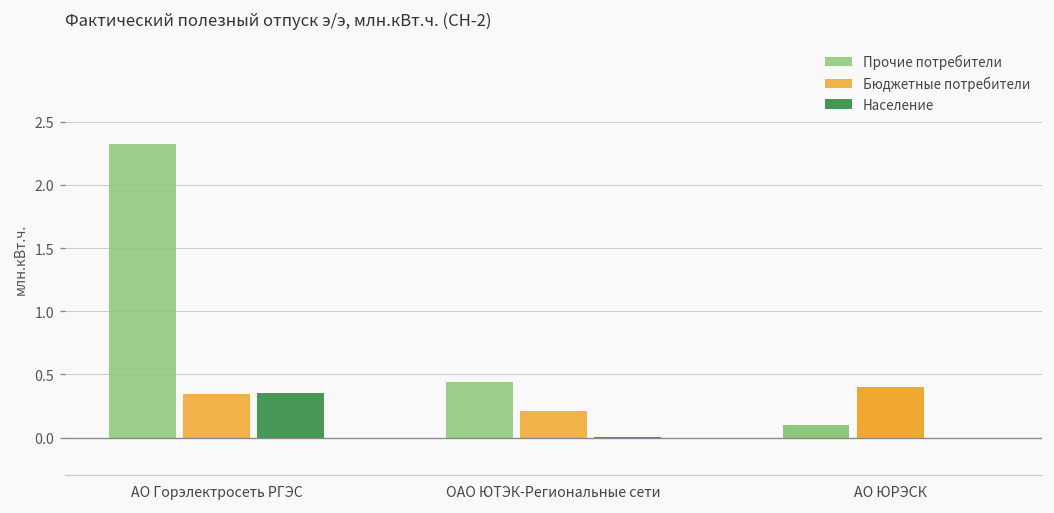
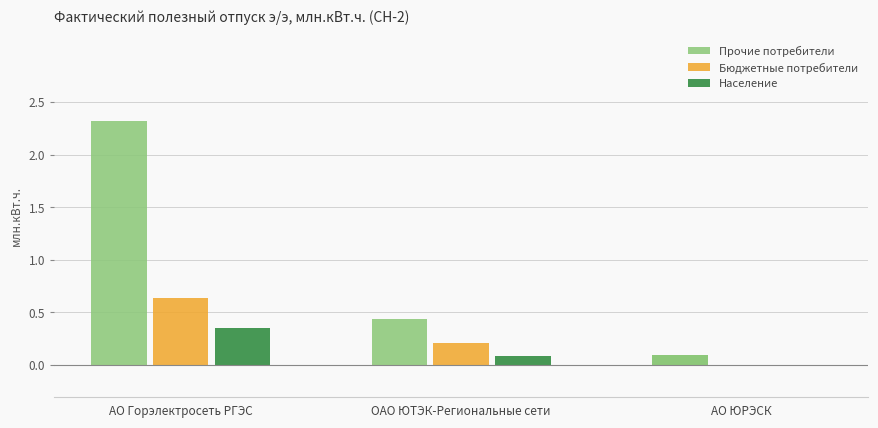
  {
    "Прочие потребители": {
      "АО Горэлектросеть РГЭС": 2.32,
      "ОАО ЮТЭК-Региональные сети": 0.44,
      "АО ЮРЭСК": 0.10
    },
    "Бюджетные потребители": {
-     "АО Горэлектросеть РГЭС": 0.35,
+     "АО Горэлектросеть РГЭС": 0.64,
      "ОАО ЮТЭК-Региональные сети": 0.21,
-     "АО ЮРЭСК": 0.4
+     "АО ЮРЭСК": 0.0
    },
    "Население": {
      "АО Горэлектросеть РГЭС": 0.36,
-     "ОАО ЮТЭК-Региональные сети": 0.00,
+     "ОАО ЮТЭК-Региональные сети": 0.08,
      "АО ЮРЭСК": 0.00
    }
  }
